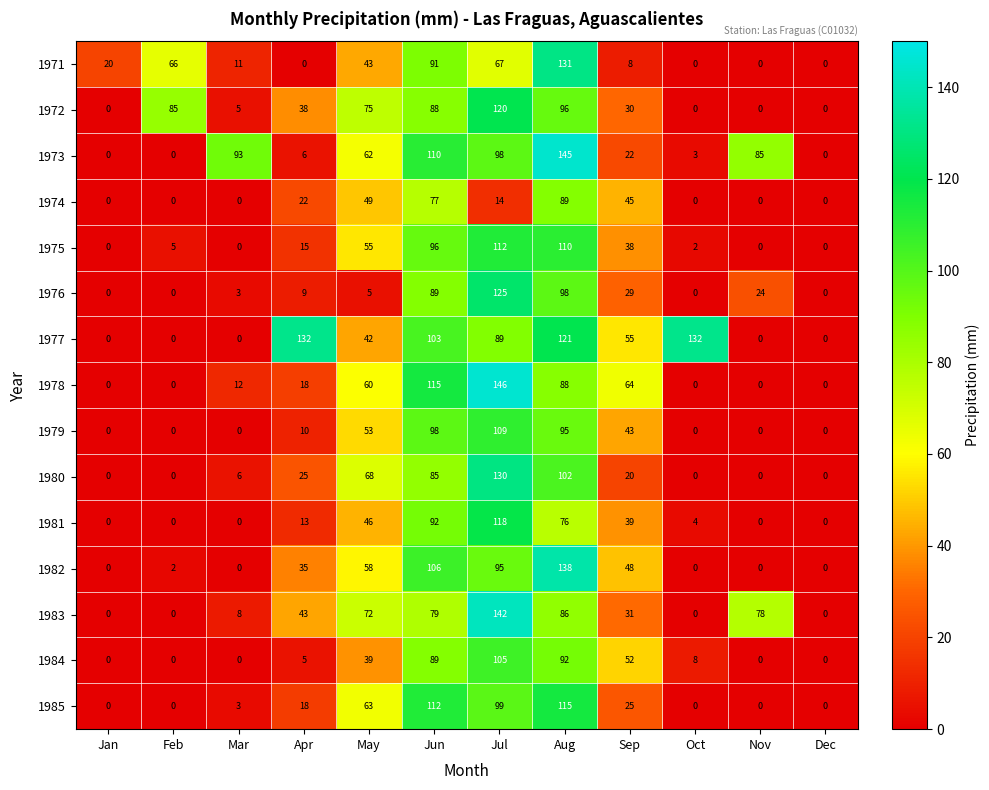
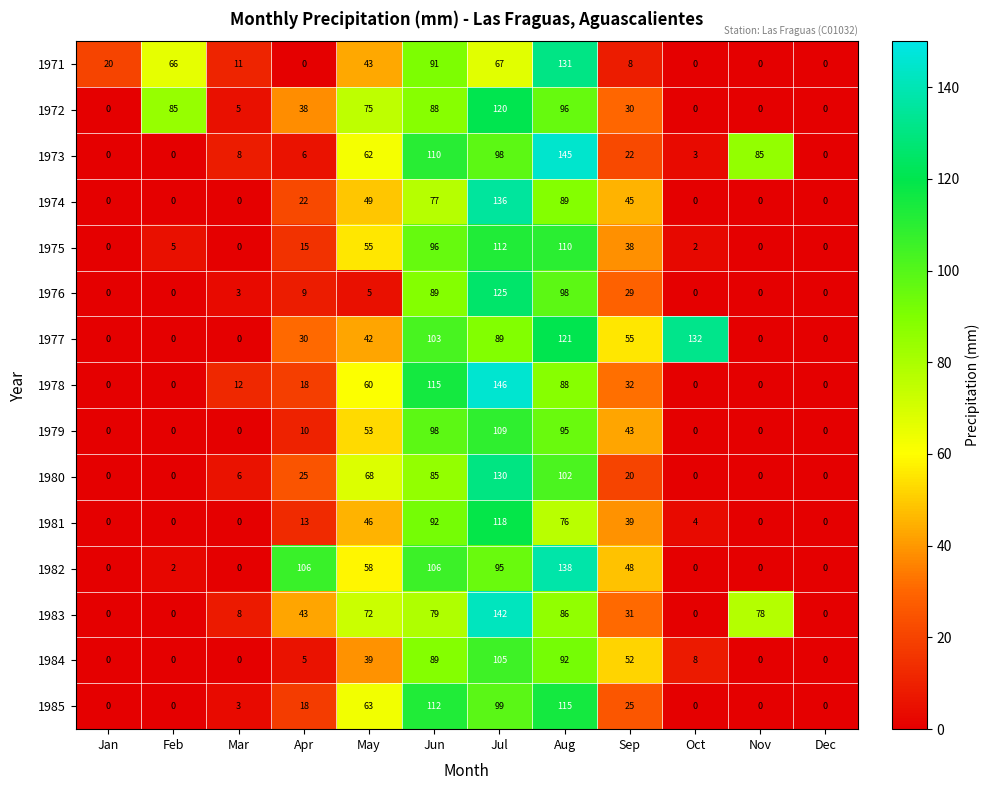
  {
    "1971": {
      "Jan": 20,
      "Feb": 66,
      "Mar": 11,
      "Apr": 0,
      "May": 43,
      "Jun": 91,
      "Jul": 67,
      "Aug": 131,
      "Sep": 8,
      "Oct": 0,
      "Nov": 0,
      "Dec": 0
    },
    "1972": {
      "Jan": 0,
      "Feb": 85,
      "Mar": 5,
      "Apr": 38,
      "May": 75,
      "Jun": 88,
      "Jul": 120,
      "Aug": 96,
      "Sep": 30,
      "Oct": 0,
      "Nov": 0,
      "Dec": 0
    },
    "1973": {
      "Jan": 0,
      "Feb": 0,
-     "Mar": 93,
+     "Mar": 8,
      "Apr": 6,
      "May": 62,
      "Jun": 110,
      "Jul": 98,
      "Aug": 145,
      "Sep": 22,
      "Oct": 3,
      "Nov": 85,
      "Dec": 0
    },
    "1974": {
      "Jan": 0,
      "Feb": 0,
      "Mar": 0,
      "Apr": 22,
      "May": 49,
      "Jun": 77,
-     "Jul": 14,
+     "Jul": 136,
      "Aug": 89,
      "Sep": 45,
      "Oct": 0,
      "Nov": 0,
      "Dec": 0
    },
    "1975": {
      "Jan": 0,
      "Feb": 5,
      "Mar": 0,
      "Apr": 15,
      "May": 55,
      "Jun": 96,
      "Jul": 112,
      "Aug": 110,
      "Sep": 38,
      "Oct": 2,
      "Nov": 0,
      "Dec": 0
    },
    "1976": {
      "Jan": 0,
      "Feb": 0,
      "Mar": 3,
      "Apr": 9,
      "May": 5,
      "Jun": 89,
      "Jul": 125,
      "Aug": 98,
      "Sep": 29,
      "Oct": 0,
-     "Nov": 24,
+     "Nov": 0,
      "Dec": 0
    },
    "1977": {
      "Jan": 0,
      "Feb": 0,
      "Mar": 0,
-     "Apr": 132,
+     "Apr": 30,
      "May": 42,
      "Jun": 103,
      "Jul": 89,
      "Aug": 121,
      "Sep": 55,
      "Oct": 132,
      "Nov": 0,
      "Dec": 0
    },
    "1978": {
      "Jan": 0,
      "Feb": 0,
      "Mar": 12,
      "Apr": 18,
      "May": 60,
      "Jun": 115,
      "Jul": 146,
      "Aug": 88,
-     "Sep": 64,
+     "Sep": 32,
      "Oct": 0,
      "Nov": 0,
      "Dec": 0
    },
    "1979": {
      "Jan": 0,
      "Feb": 0,
      "Mar": 0,
      "Apr": 10,
      "May": 53,
      "Jun": 98,
      "Jul": 109,
      "Aug": 95,
      "Sep": 43,
      "Oct": 0,
      "Nov": 0,
      "Dec": 0
    },
    "1980": {
      "Jan": 0,
      "Feb": 0,
      "Mar": 6,
      "Apr": 25,
      "May": 68,
      "Jun": 85,
      "Jul": 130,
      "Aug": 102,
      "Sep": 20,
      "Oct": 0,
      "Nov": 0,
      "Dec": 0
    },
    "1981": {
      "Jan": 0,
      "Feb": 0,
      "Mar": 0,
      "Apr": 13,
      "May": 46,
      "Jun": 92,
      "Jul": 118,
      "Aug": 76,
      "Sep": 39,
      "Oct": 4,
      "Nov": 0,
      "Dec": 0
    },
    "1982": {
      "Jan": 0,
      "Feb": 2,
      "Mar": 0,
-     "Apr": 35,
+     "Apr": 106,
      "May": 58,
      "Jun": 106,
      "Jul": 95,
      "Aug": 138,
      "Sep": 48,
      "Oct": 0,
      "Nov": 0,
      "Dec": 0
    },
    "1983": {
      "Jan": 0,
      "Feb": 0,
      "Mar": 8,
      "Apr": 43,
      "May": 72,
      "Jun": 79,
      "Jul": 142,
      "Aug": 86,
      "Sep": 31,
      "Oct": 0,
      "Nov": 78,
      "Dec": 0
    },
    "1984": {
      "Jan": 0,
      "Feb": 0,
      "Mar": 0,
      "Apr": 5,
      "May": 39,
      "Jun": 89,
      "Jul": 105,
      "Aug": 92,
      "Sep": 52,
      "Oct": 8,
      "Nov": 0,
      "Dec": 0
    },
    "1985": {
      "Jan": 0,
      "Feb": 0,
      "Mar": 3,
      "Apr": 18,
      "May": 63,
      "Jun": 112,
      "Jul": 99,
      "Aug": 115,
      "Sep": 25,
      "Oct": 0,
      "Nov": 0,
      "Dec": 0
    }
  }
